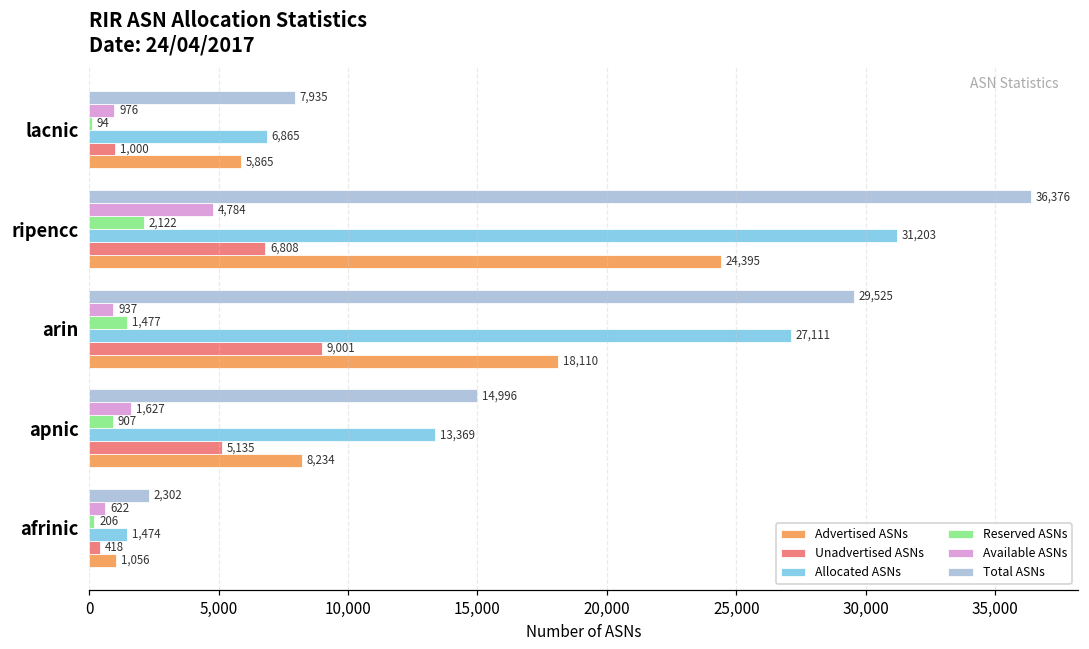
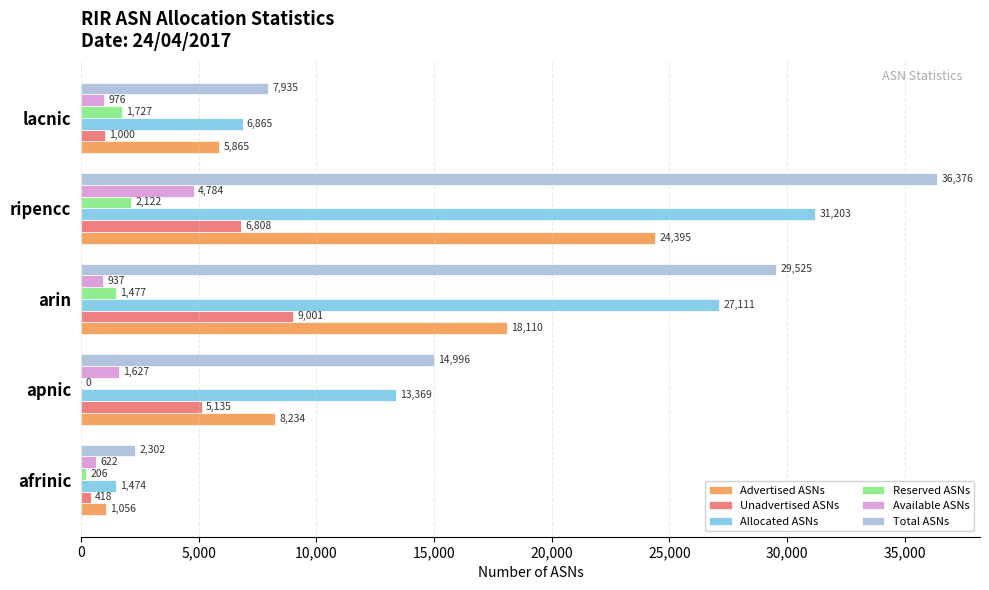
  {
    "Reserved ASNs": {
-     "lacnic": "94",
+     "lacnic": "1,727",
      "ripencc": "2,122",
      "arin": "1,477",
-     "apnic": "907",
+     "apnic": "0",
      "afrinic": "206"
    }
  }
